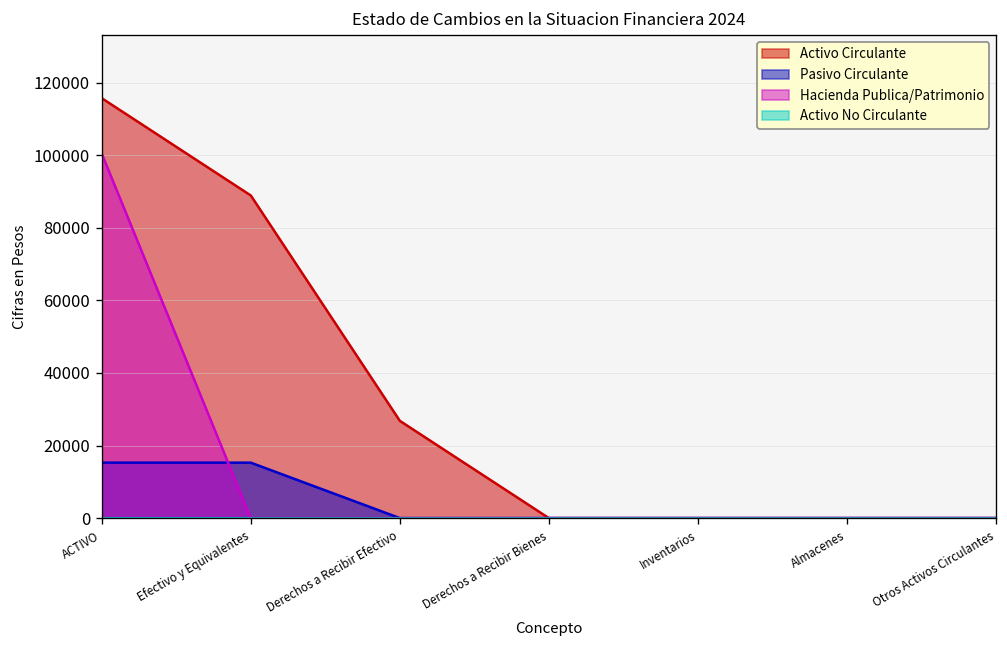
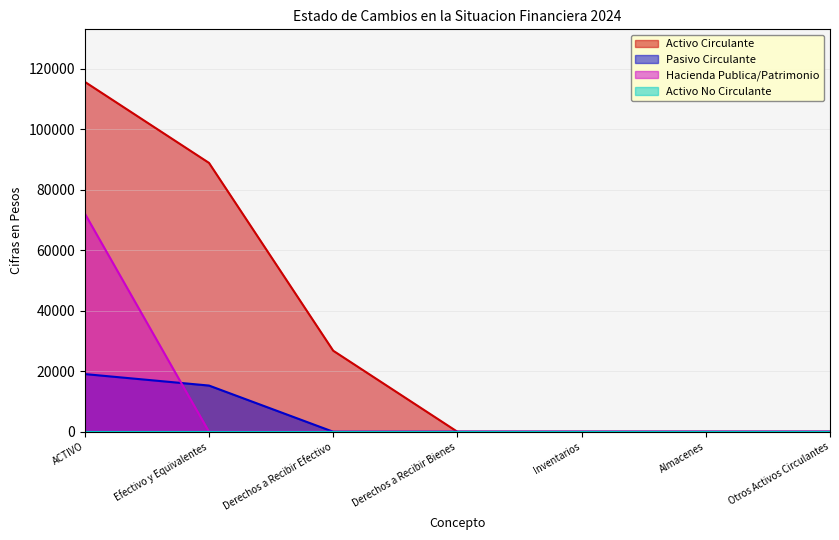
  {
    "Activo Circulante": {
      "ACTIVO": 116000,
      "Efectivo y Equivalentes": 89000,
      "Derechos a Recibir Efectivo": 27000
    },
    "Pasivo Circulante": {
-     "ACTIVO": 15000,
+     "ACTIVO": 19000,
      "Efectivo y Equivalentes": 15000
    },
    "Hacienda Publica/Patrimonio": {
-     "ACTIVO": 100000
+     "ACTIVO": 72000
    },
    "Activo No Circulante": {
      "ACTIVO": 0
    }
  }
